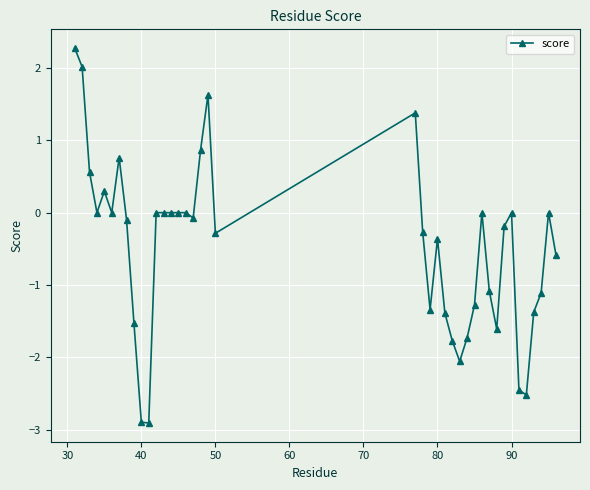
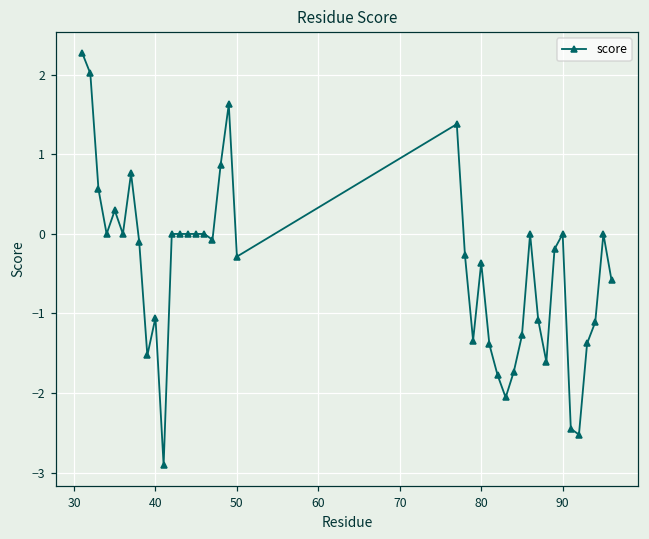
  {
-   "40": -2.9,
+   "40": -1.1,
    "50": -0.3,
    "80": -0.4,
    "90": 0.0
  }
